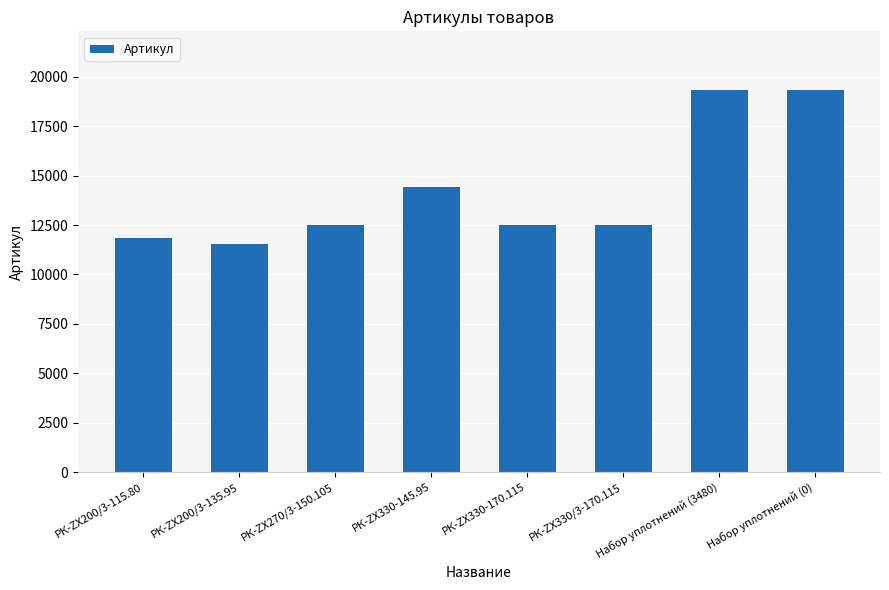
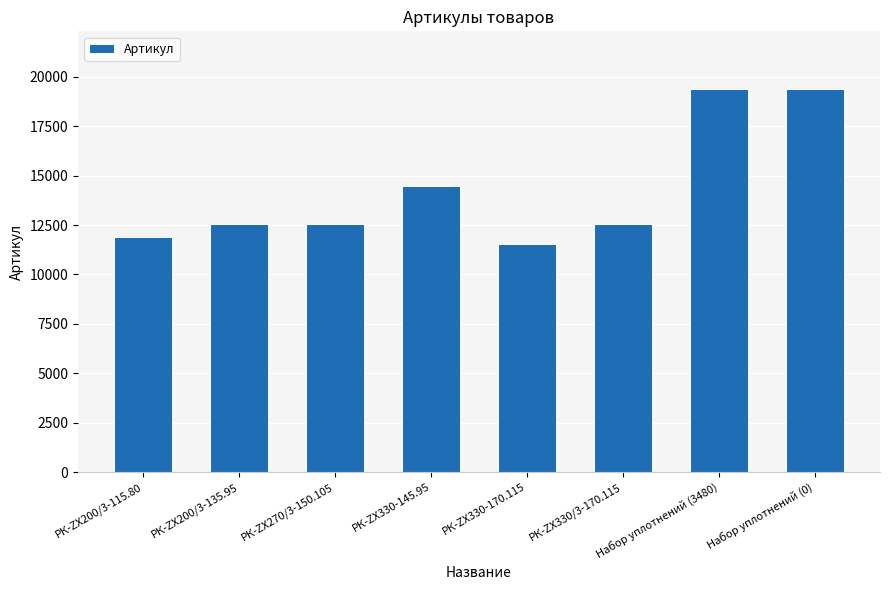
  {
    "РК-ZX200/3-115.80": 11900,
-   "РК-ZX200/3-135.95": 11600,
+   "РК-ZX200/3-135.95": 12500,
    "РК-ZX270/3-150.105": 12500,
    "РК-ZX330-145.95": 14500,
-   "РК-ZX330-170.115": 12500,
+   "РК-ZX330-170.115": 11500,
    "РК-ZX330/3-170.115": 12500,
    "Набор уплотнений (3480)": 19400,
    "Набор уплотнений (0)": 19400
  }
